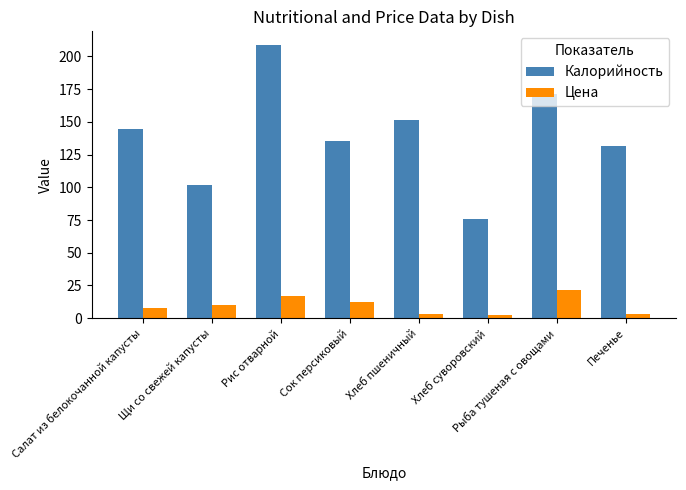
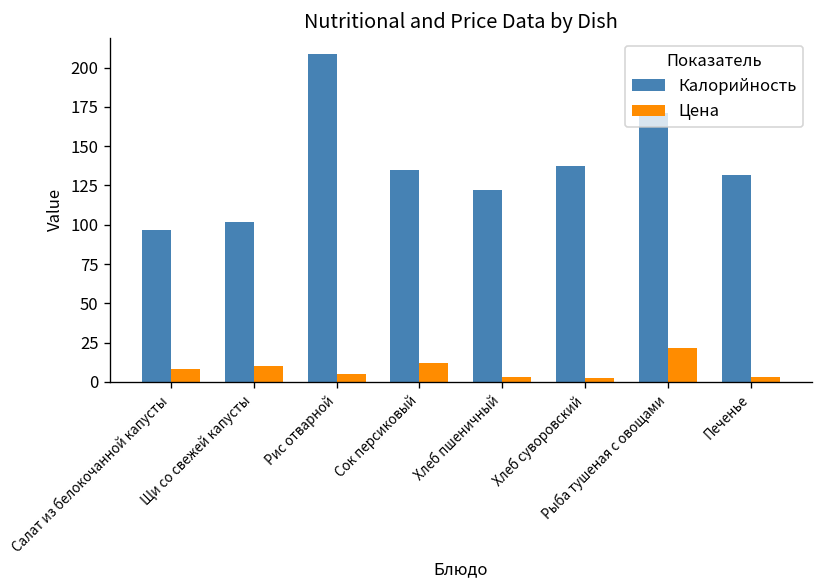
  {
    "Калорийность": {
-     "Салат из белокочанной капусты": 145,
+     "Салат из белокочанной капусты": 97,
      "Щи со свежей капусты": 102,
      "Рис отварной": 209,
      "Сок персиковый": 135,
-     "Хлеб пшеничный": 151,
-     "Хлеб суворовский": 76,
+     "Хлеб пшеничный": 122,
+     "Хлеб суворовский": 137,
      "Печенье": 132
    },
    "Цена": {
      "Салат из белокочанной капусты": 8,
      "Щи со свежей капусты": 10,
-     "Рис отварной": 17,
+     "Рис отварной": 5,
      "Сок персиковый": 12,
      "Хлеб пшеничный": 3,
      "Хлеб суворовский": 2,
      "Рыба тушеная с овощами": 21,
      "Печенье": 3
    }
  }
